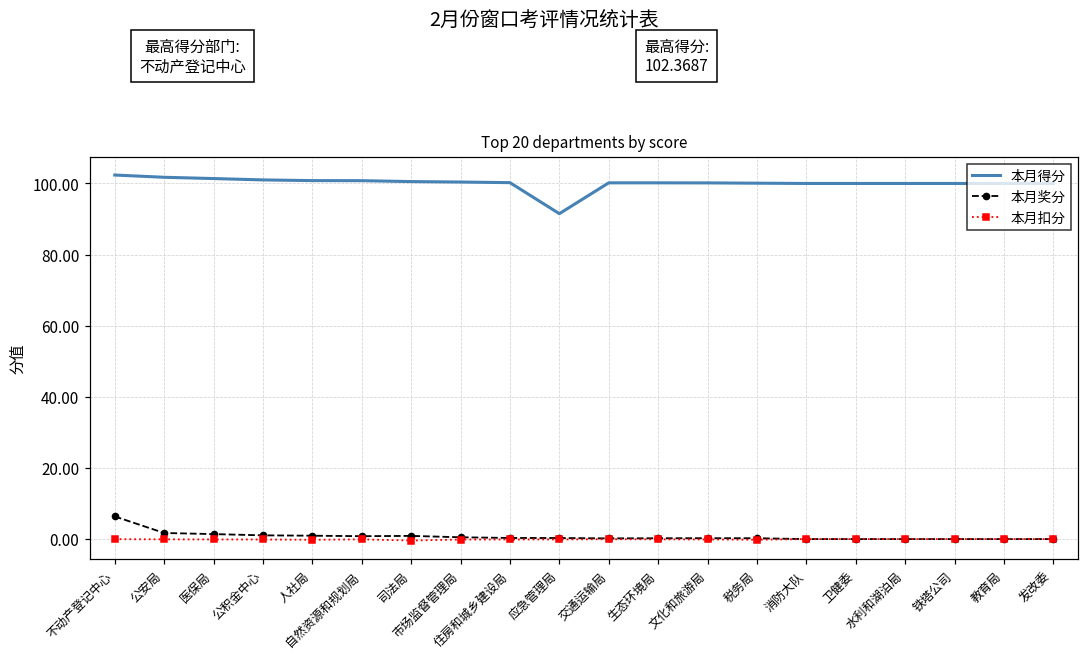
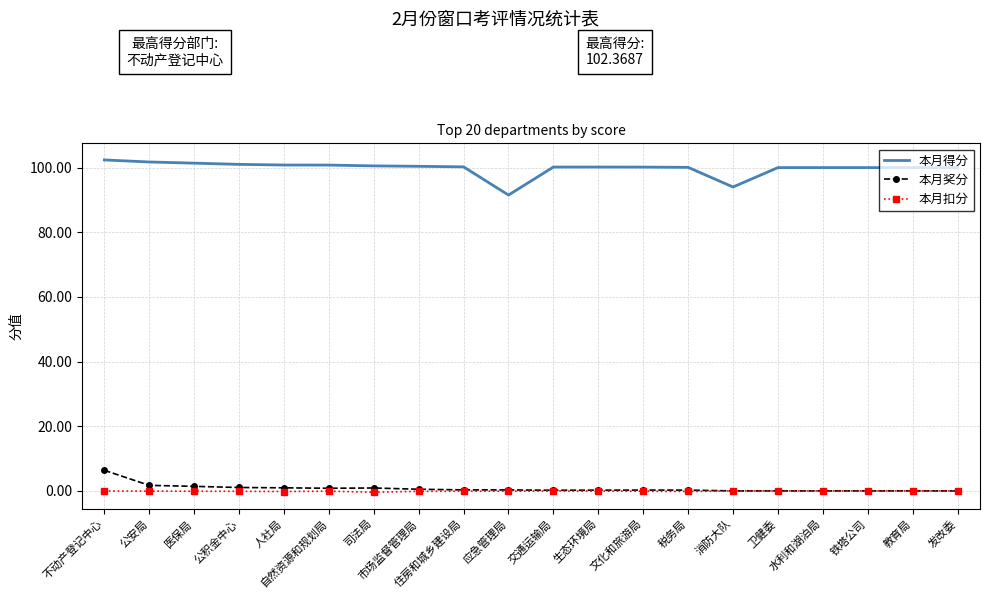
  {
    "本月得分": {
      "不动产登记中心": 102,
      "公安局": 102,
      "医保局": 101,
      "公积金中心": 101,
      "人社局": 101,
      "自然资源和规划局": 101,
      "司法局": 101,
      "市场监督管理局": 100,
      "住房和城乡建设局": 100,
      "应急管理局": 92,
      "交通运输局": 100,
      "生态环境局": 100,
      "文化和旅游局": 100,
      "税务局": 100,
-     "消防大队": 100,
+     "消防大队": 94,
      "卫健委": 100,
      "水利和湖泊局": 100,
      "铁塔公司": 100
    },
    "本月奖分": {
      "不动产登记中心": 6,
      "公安局": 2,
      "医保局": 1,
      "公积金中心": 1,
      "人社局": 1,
      "自然资源和规划局": 1,
      "司法局": 1
    },
    "本月扣分": {
      "不动产登记中心": 0,
      "公安局": 0,
      "医保局": 0,
      "公积金中心": 0,
      "人社局": 0,
      "自然资源和规划局": 0,
      "司法局": 0
    }
  }
